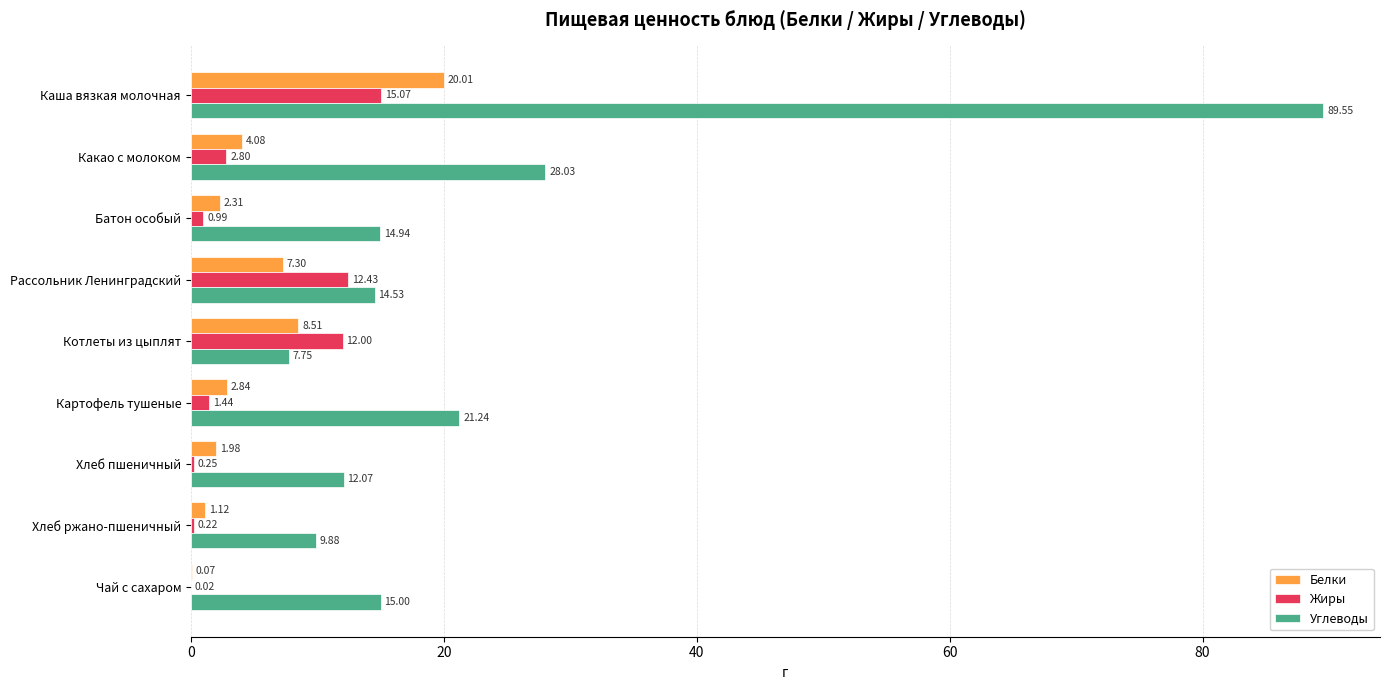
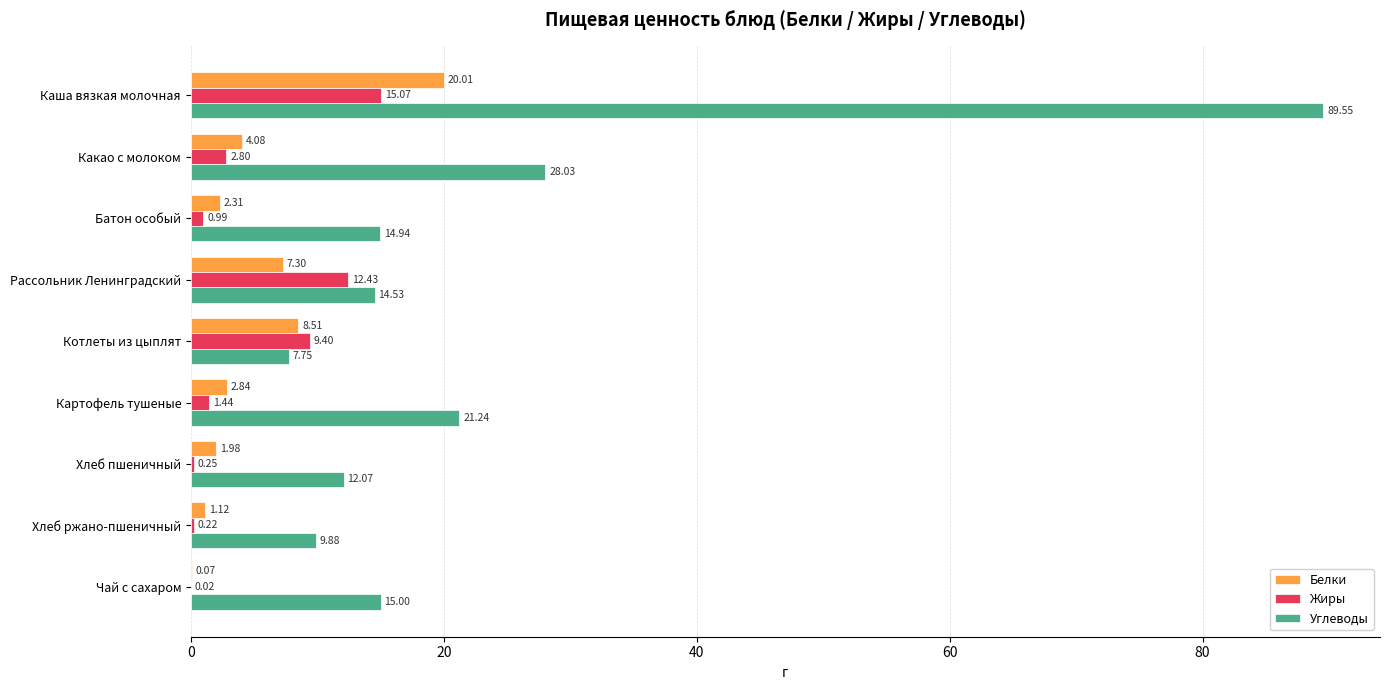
  {
    "Белки": {
      "Каша вязкая молочная": 20.01,
      "Какао с молоком": 4.08,
      "Батон особый": 2.31,
      "Рассольник Ленинградский": 7.30,
      "Котлеты из цыплят": 8.51,
      "Картофель тушеные": 2.84,
      "Хлеб пшеничный": 1.98,
      "Хлеб ржано-пшеничный": 1.12,
      "Чай с сахаром": 0.07
    },
    "Жиры": {
      "Каша вязкая молочная": 15.07,
      "Какао с молоком": 2.80,
      "Батон особый": 0.99,
      "Рассольник Ленинградский": 12.43,
-     "Котлеты из цыплят": 12.00,
+     "Котлеты из цыплят": 9.40,
      "Картофель тушеные": 1.44,
      "Хлеб пшеничный": 0.25,
      "Хлеб ржано-пшеничный": 0.22,
      "Чай с сахаром": 0.02
    },
    "Углеводы": {
      "Каша вязкая молочная": 89.55,
      "Какао с молоком": 28.03,
      "Батон особый": 14.94,
      "Рассольник Ленинградский": 14.53,
      "Котлеты из цыплят": 7.75,
      "Картофель тушеные": 21.24,
      "Хлеб пшеничный": 12.07,
      "Хлеб ржано-пшеничный": 9.88,
      "Чай с сахаром": 15.00
    }
  }
